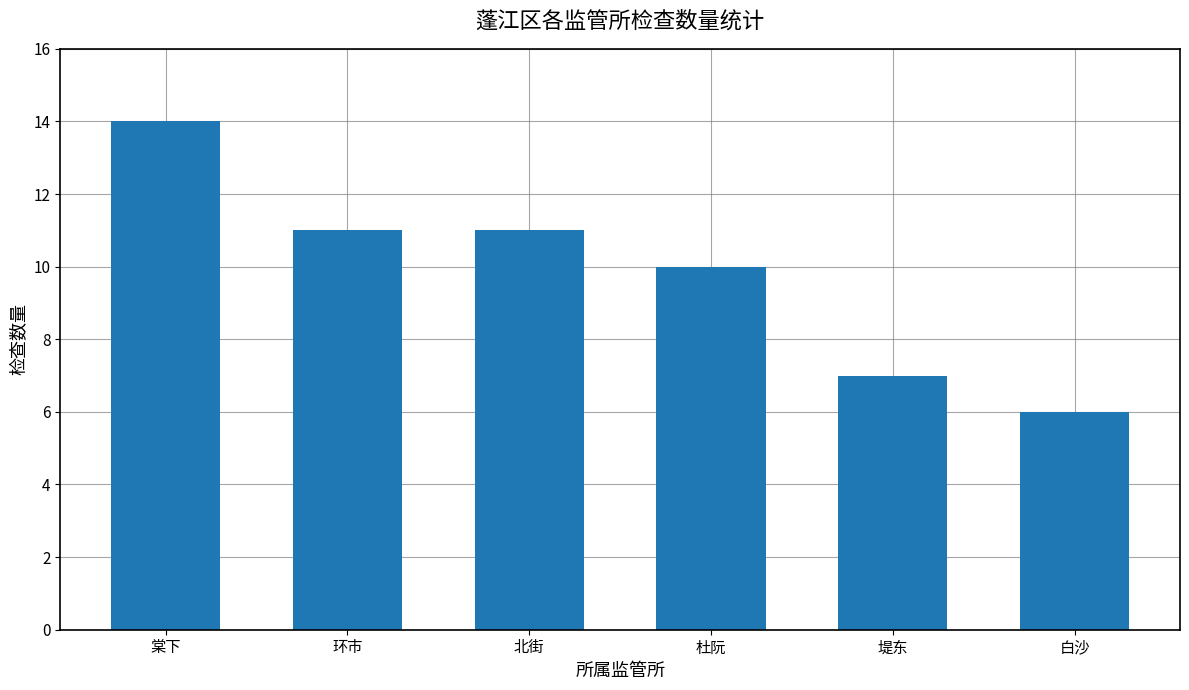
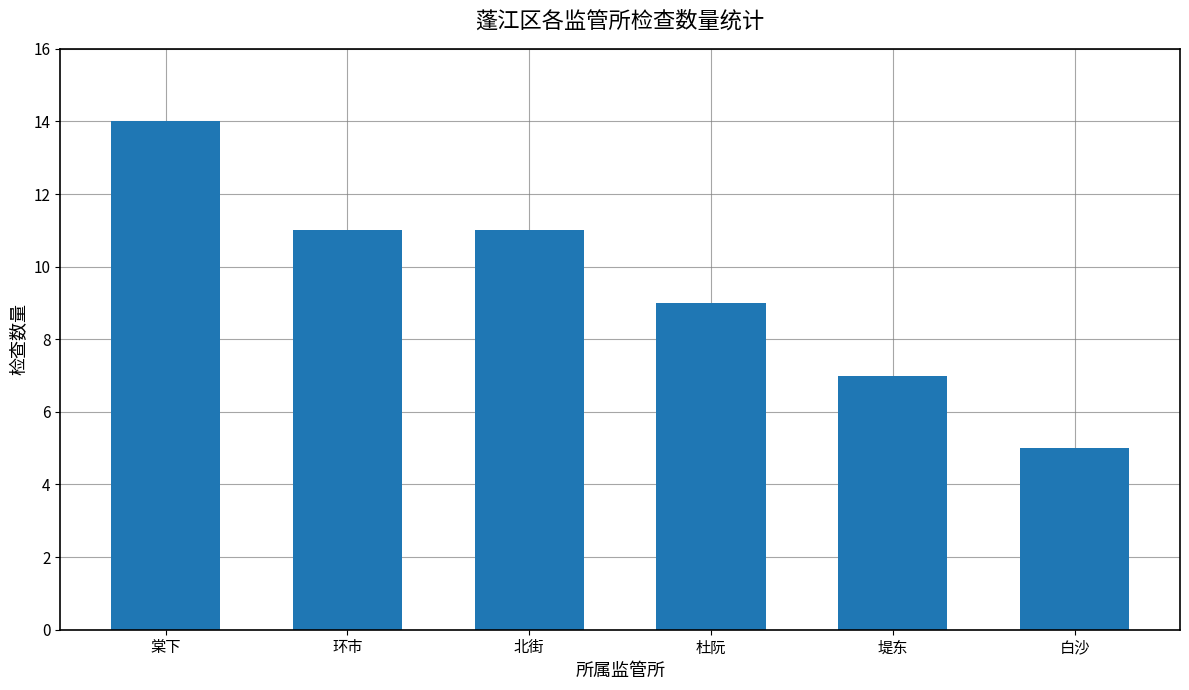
  {
    "棠下": 14,
    "环市": 11,
    "北街": 11,
-   "杜阮": 10,
+   "杜阮": 9,
    "堤东": 7,
-   "白沙": 6
+   "白沙": 5
  }
